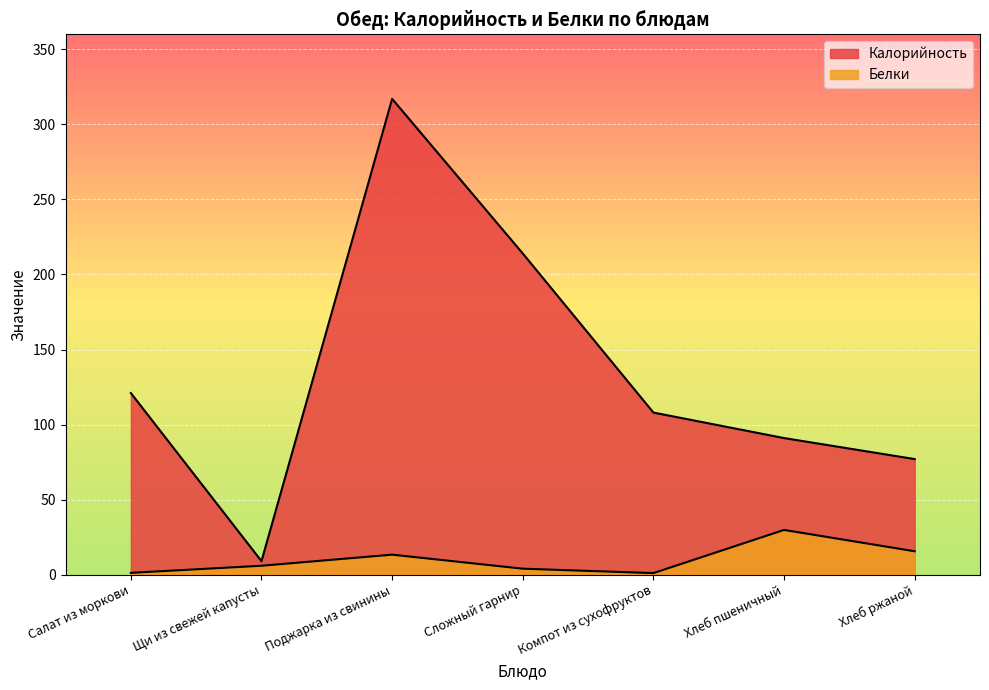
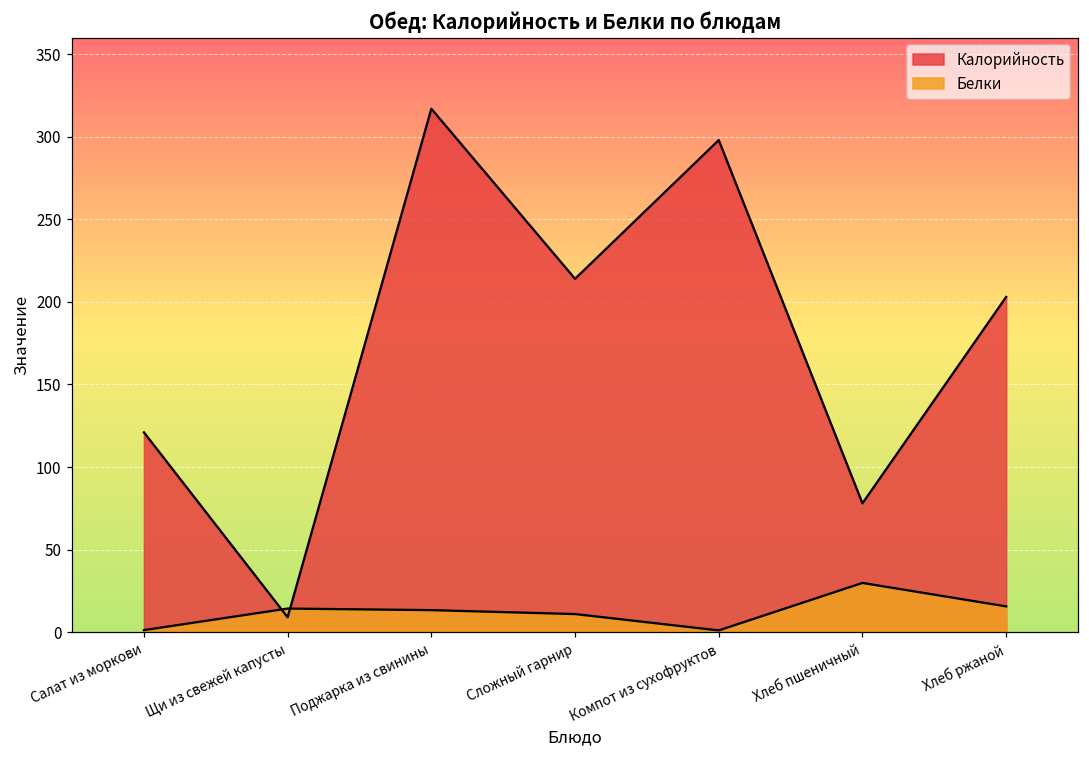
  {
    "Калорийность": {
      "Салат из моркови": 121,
      "Щи из свежей капусты": 9,
      "Поджарка из свинины": 317,
      "Сложный гарнир": 214,
-     "Компот из сухофруктов": 108,
-     "Хлеб пшеничный": 91,
-     "Хлеб ржаной": 77
+     "Компот из сухофруктов": 298,
+     "Хлеб пшеничный": 78,
+     "Хлеб ржаной": 203
    },
    "Белки": {
      "Салат из моркови": 1,
-     "Щи из свежей капусты": 6,
+     "Щи из свежей капусты": 14,
      "Поджарка из свинины": 13,
-     "Сложный гарнир": 4,
+     "Сложный гарнир": 11,
      "Компот из сухофруктов": 1,
      "Хлеб пшеничный": 30,
      "Хлеб ржаной": 16
    }
  }
